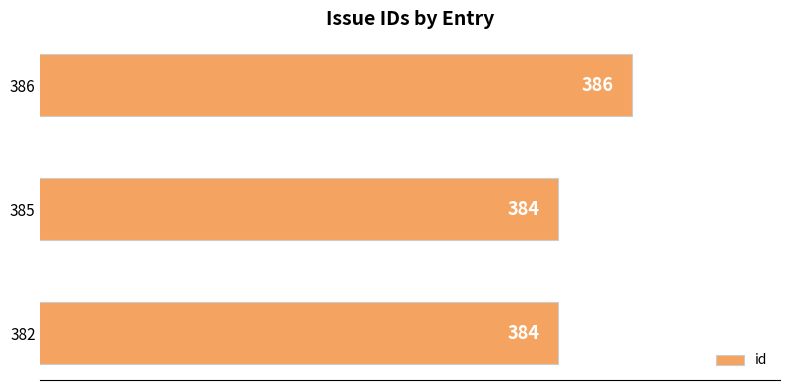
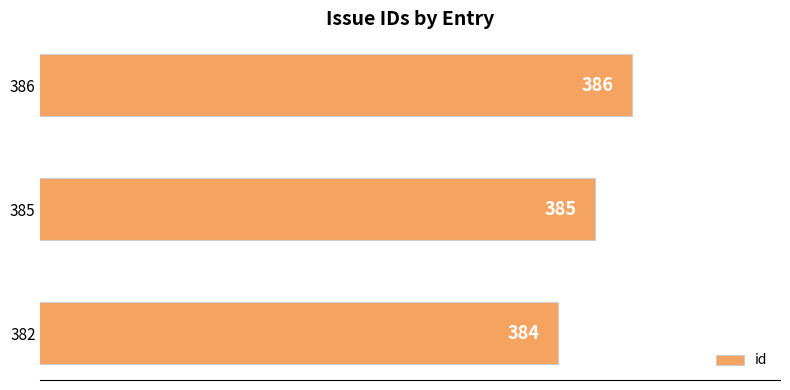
  {
    "386": 386,
-   "385": 384,
+   "385": 385,
    "382": 384
  }
